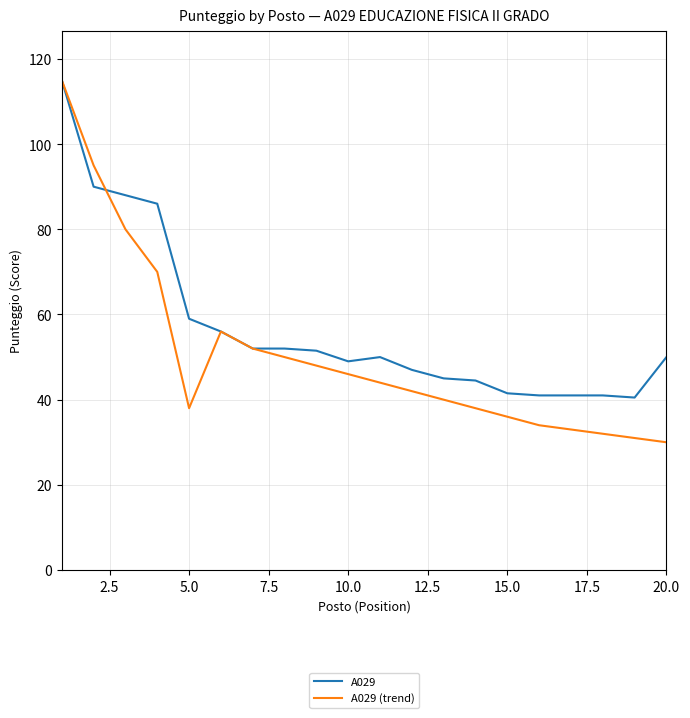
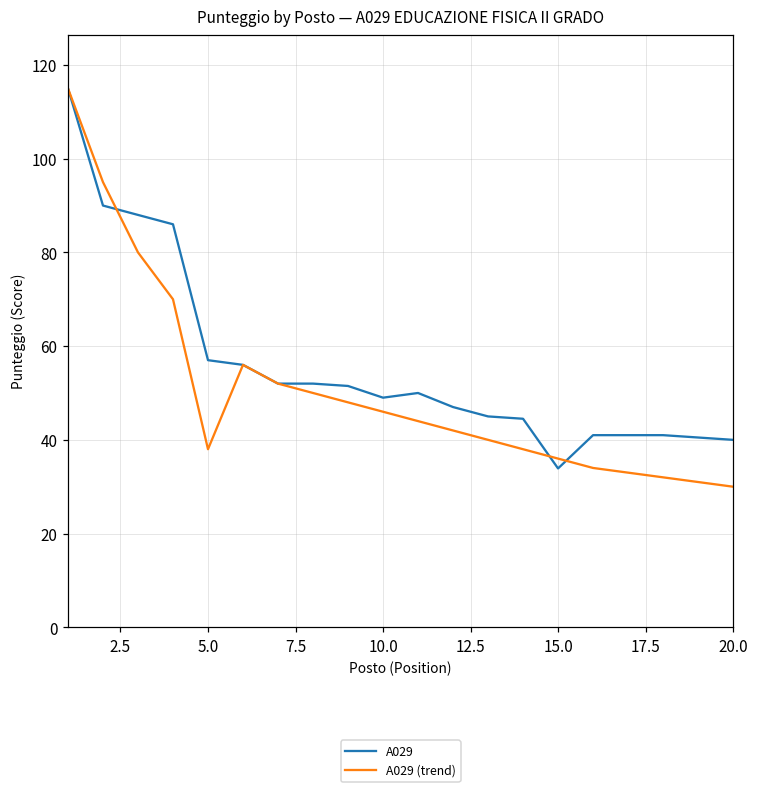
  {
    "A029": {
-     "5.0": 59,
+     "5.0": 57,
      "10.0": 49,
-     "15.0": 42,
-     "20.0": 50
+     "15.0": 34,
+     "20.0": 40
    },
    "A029 (trend)": {
      "5.0": 38,
      "10.0": 46,
      "15.0": 36,
      "20.0": 30
    }
  }
